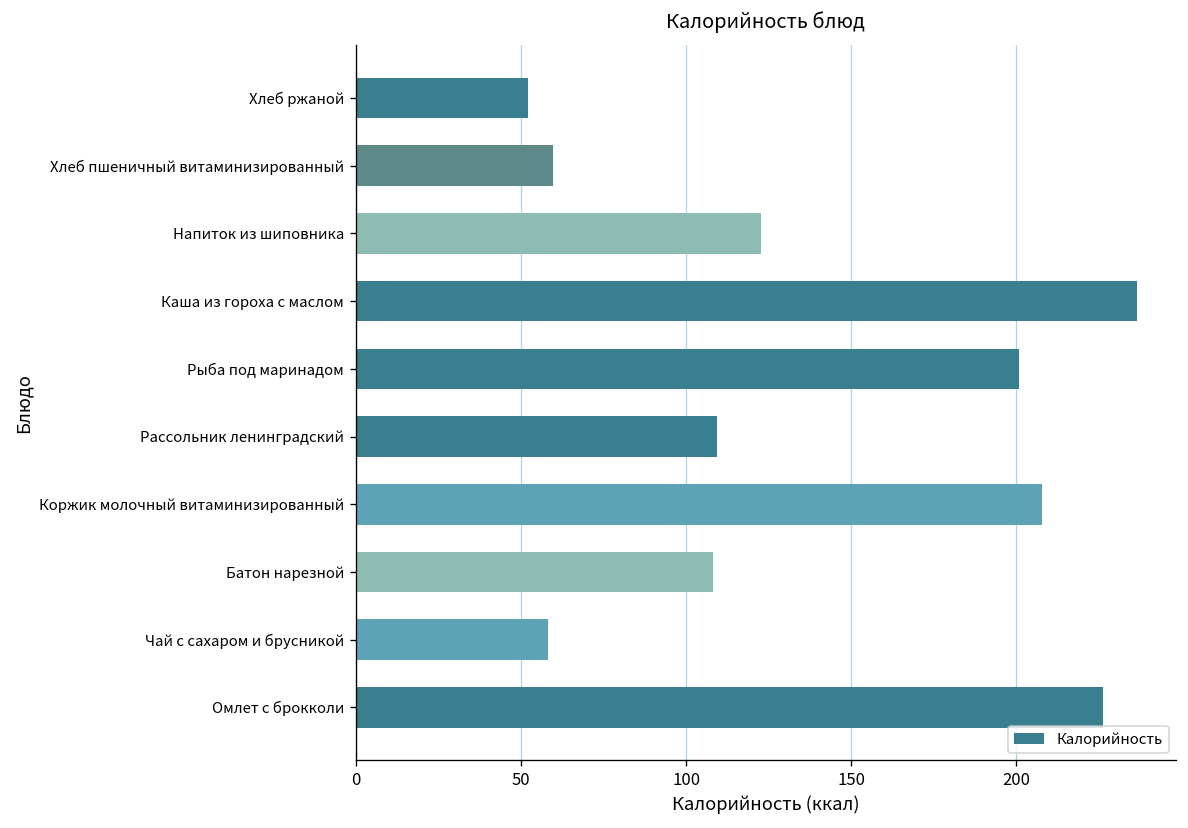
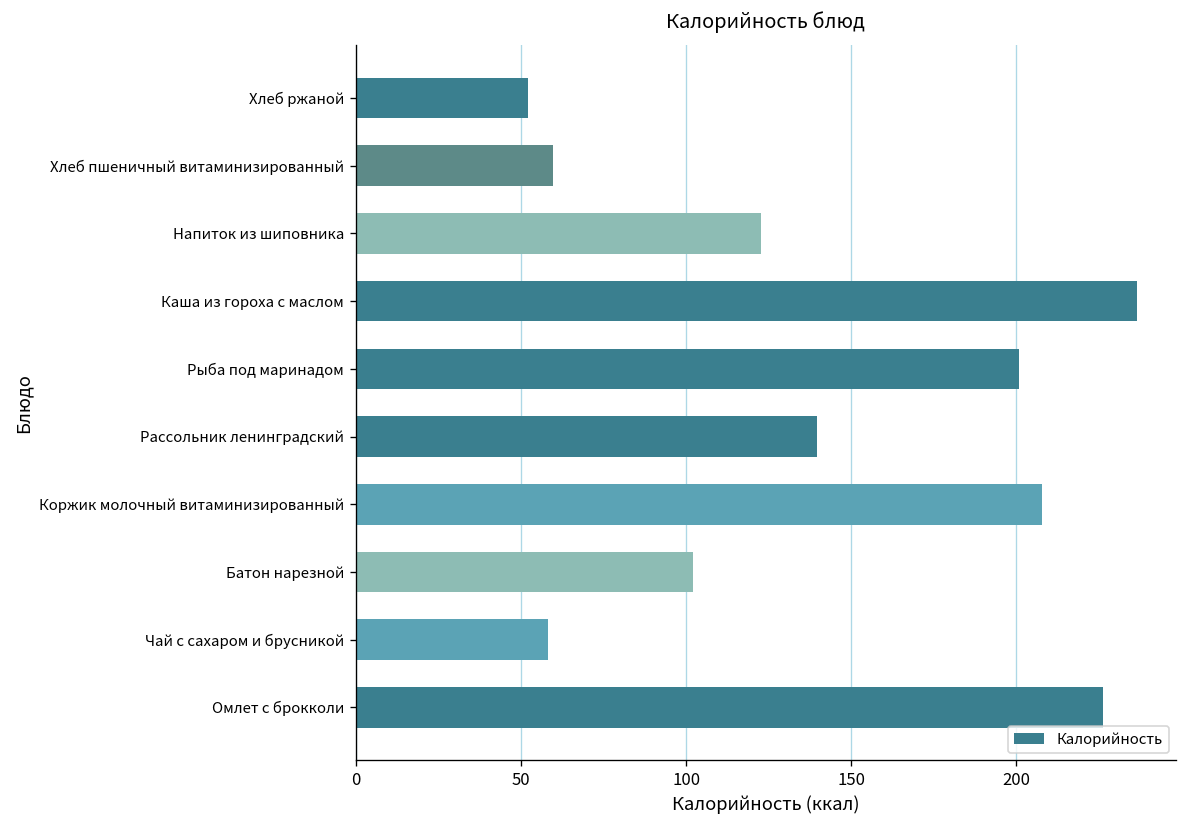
  {
    "Хлеб ржаной": 52,
    "Хлеб пшеничный витаминизированный": 60,
    "Напиток из шиповника": 123,
    "Каша из гороха с маслом": 236,
    "Рыба под маринадом": 201,
-   "Рассольник ленинградский": 109,
+   "Рассольник ленинградский": 140,
    "Коржик молочный витаминизированный": 208,
-   "Батон нарезной": 108,
+   "Батон нарезной": 102,
    "Чай с сахаром и брусникой": 58,
    "Омлет с брокколи": 226
  }
